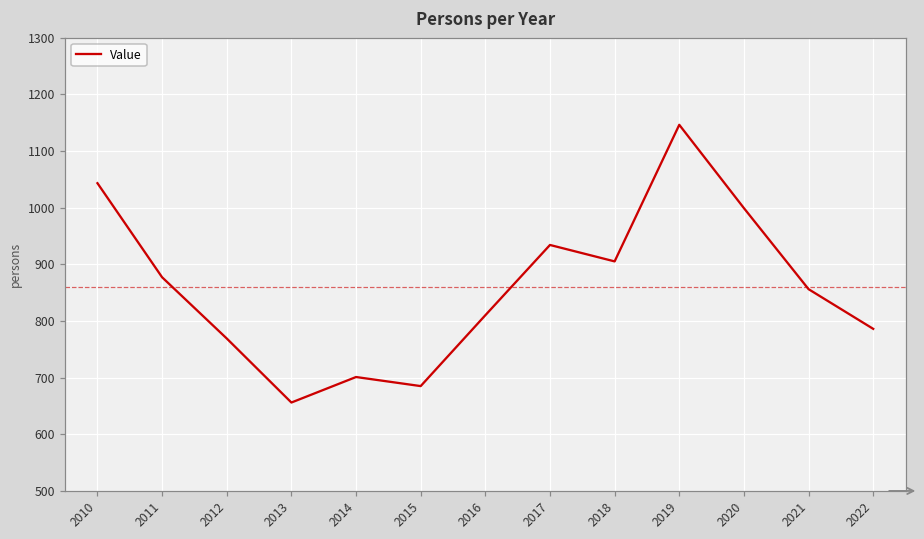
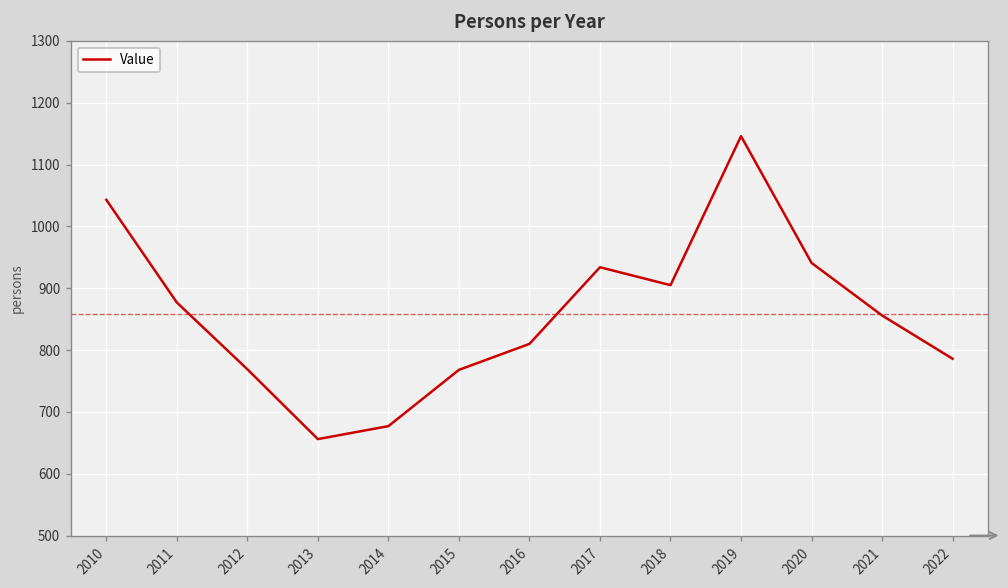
  {
    "2010": 1040,
    "2011": 880,
    "2012": 770,
    "2013": 660,
-   "2014": 700,
-   "2015": 690,
+   "2014": 680,
+   "2015": 770,
    "2016": 810,
    "2017": 930,
    "2018": 910,
    "2019": 1150,
-   "2020": 1000,
+   "2020": 940,
    "2021": 860,
    "2022": 790
  }
